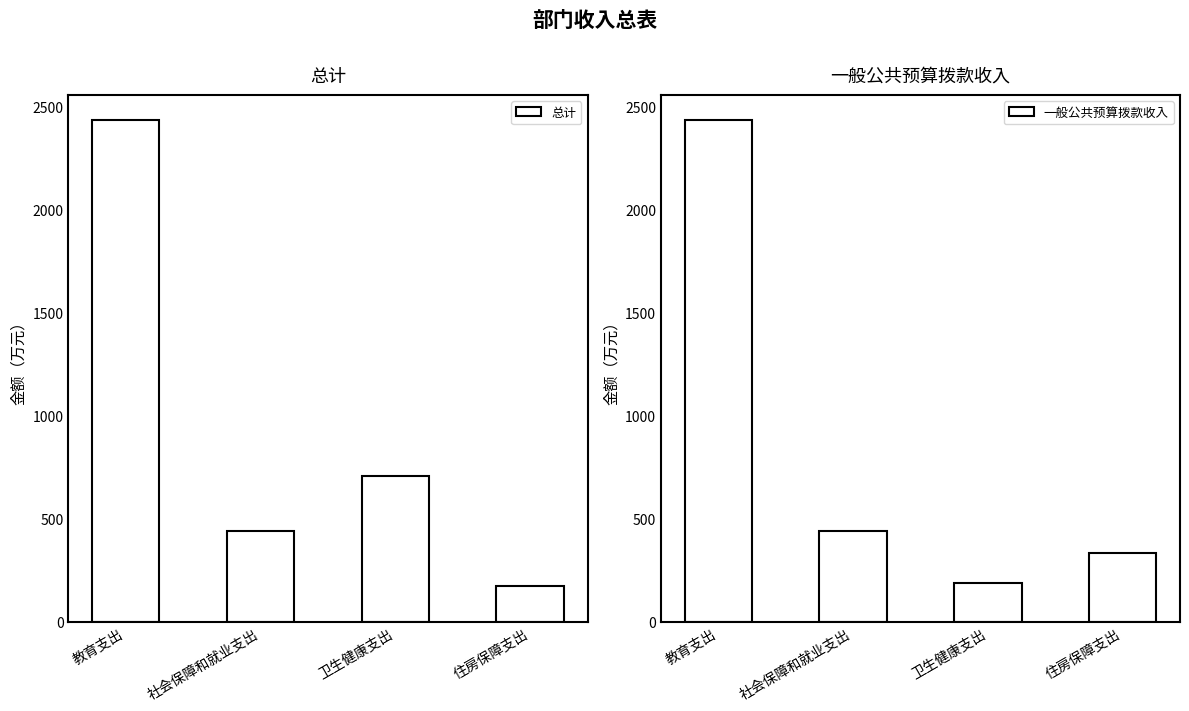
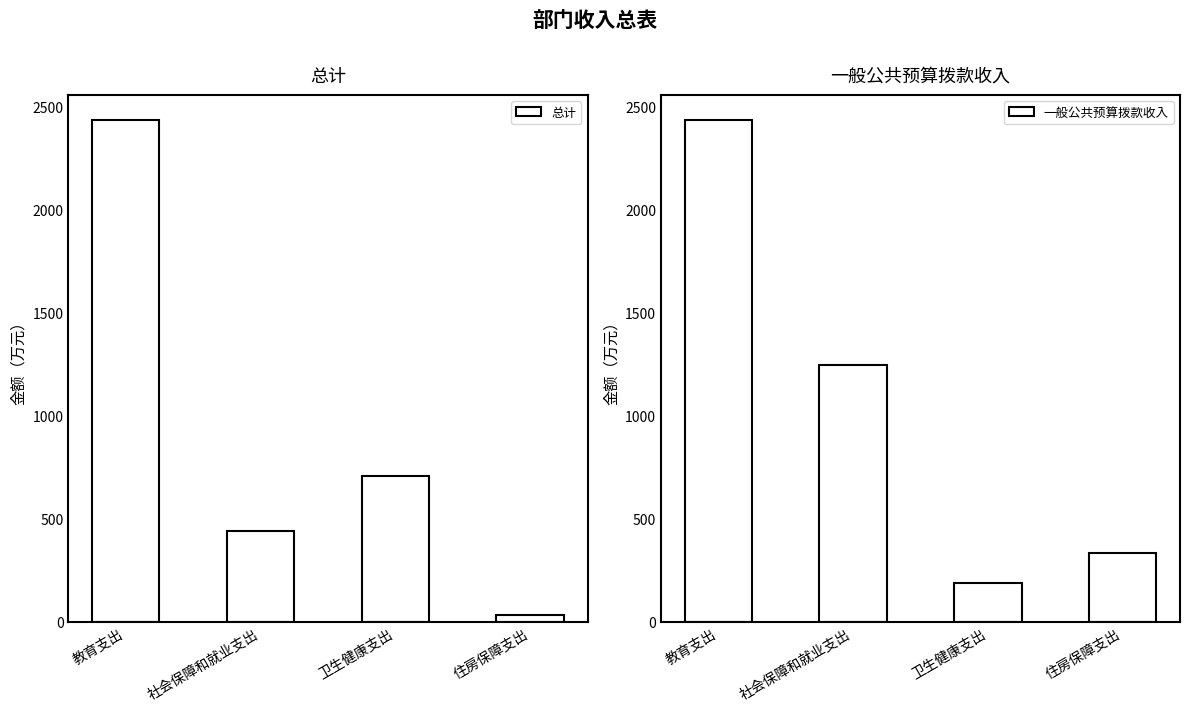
  {
    "总计": {
      "教育支出": 2430,
      "社会保障和就业支出": 440,
      "卫生健康支出": 710,
-     "住房保障支出": 170
+     "住房保障支出": 30
    },
    "一般公共预算拨款收入": {
      "教育支出": 2430,
-     "社会保障和就业支出": 440,
+     "社会保障和就业支出": 1240,
      "卫生健康支出": 190,
      "住房保障支出": 330
    }
  }
